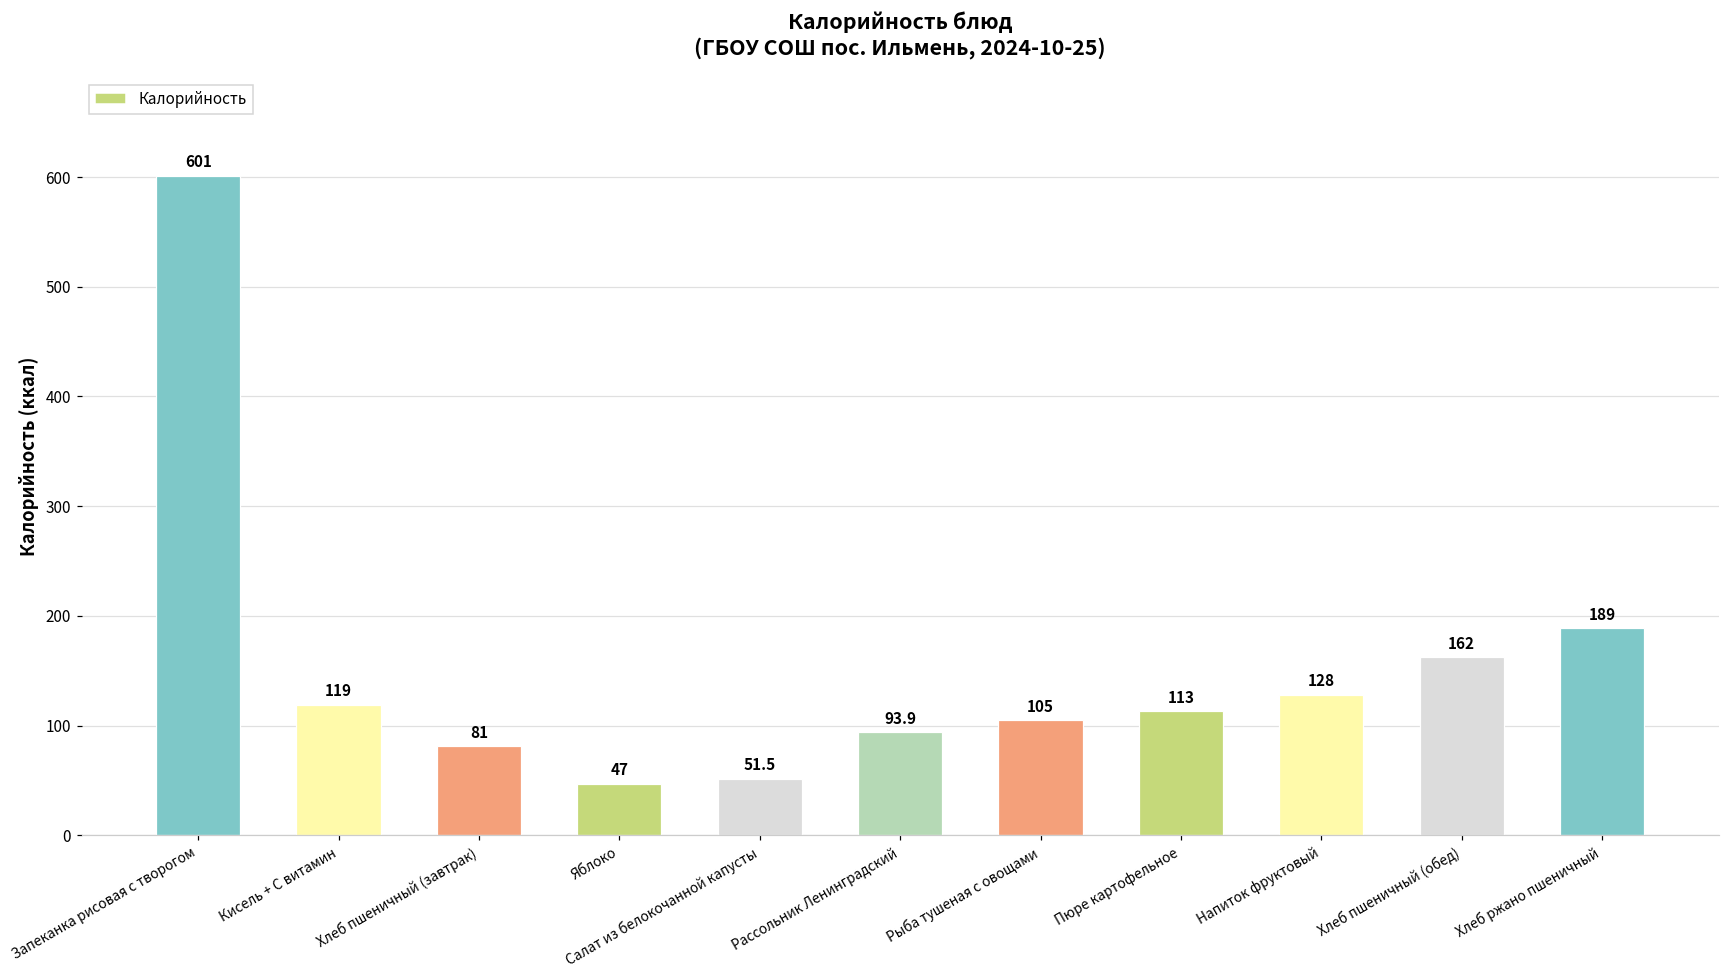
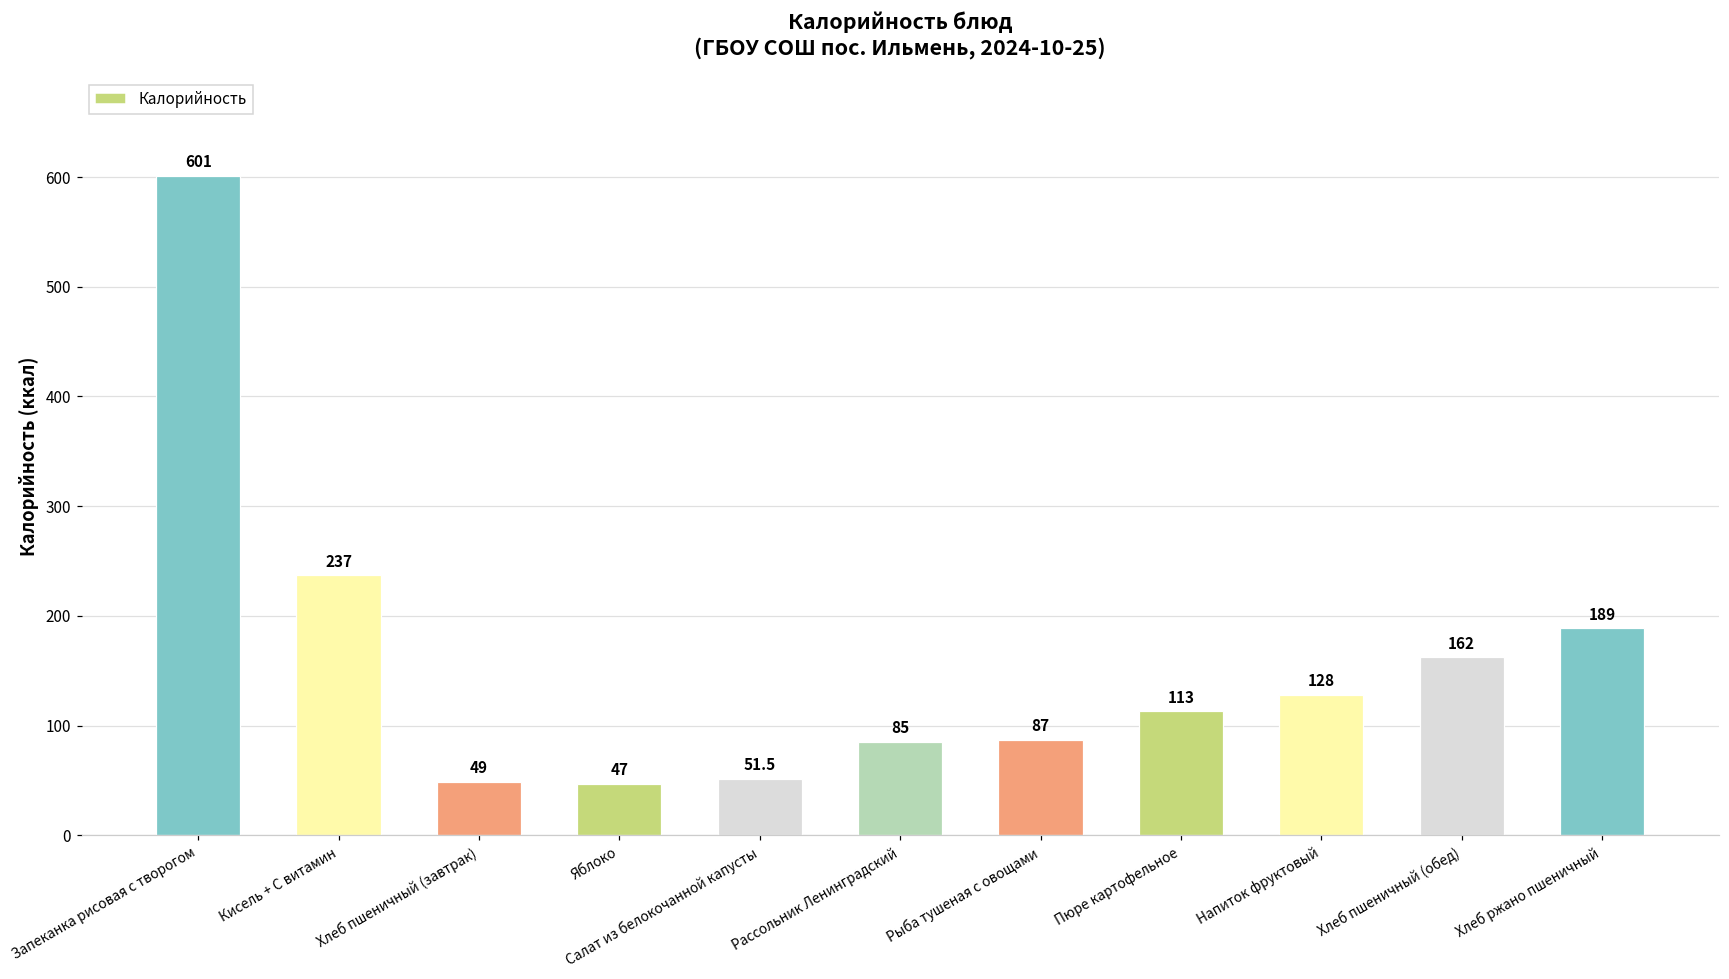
  {
    "Запеканка рисовая с творогом": 601,
-   "Кисель + С витамин": 119,
-   "Хлеб пшеничный (завтрак)": 81,
+   "Кисель + С витамин": 237,
+   "Хлеб пшеничный (завтрак)": 49,
    "Яблоко": 47,
    "Салат из белокочанной капусты": 51.5,
-   "Рассольник Ленинградский": 93.9,
-   "Рыба тушеная с овощами": 105,
+   "Рассольник Ленинградский": 85,
+   "Рыба тушеная с овощами": 87,
    "Пюре картофельное": 113,
    "Напиток фруктовый": 128,
    "Хлеб пшеничный (обед)": 162,
    "Хлеб ржано пшеничный": 189
  }
